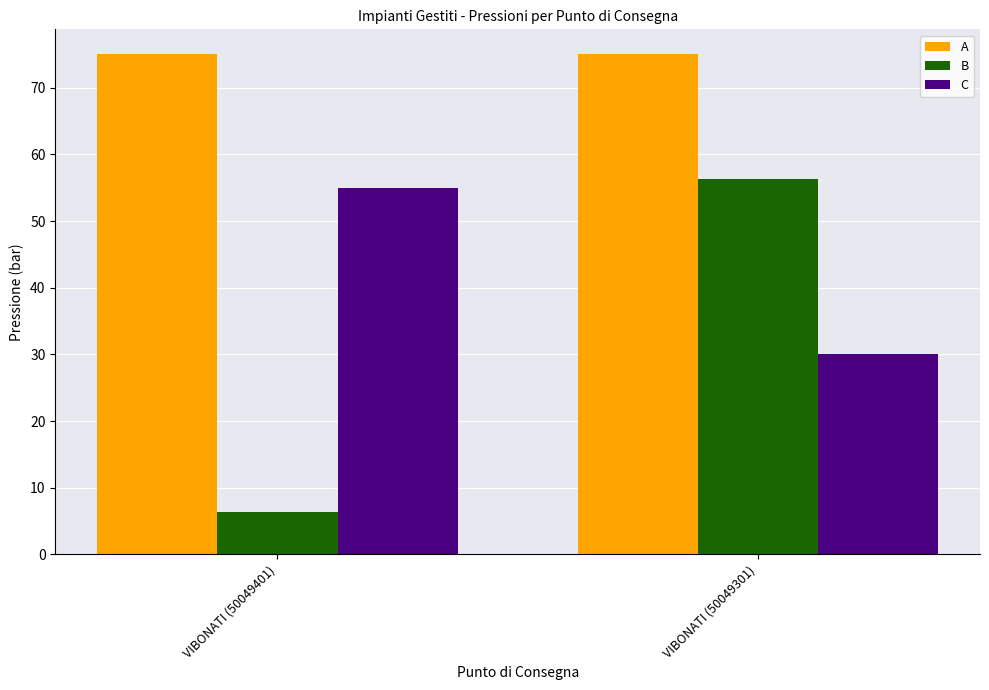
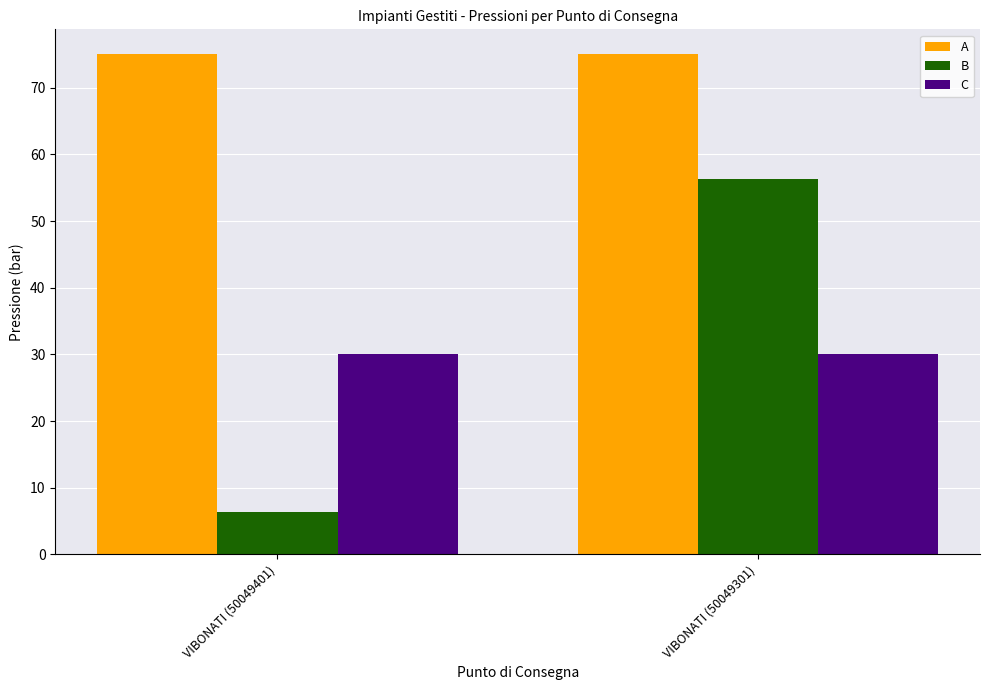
  {
    "A": {
      "VIBONATI (50049401)": 75,
      "VIBONATI (50049301)": 75
    },
    "B": {
      "VIBONATI (50049401)": 6,
      "VIBONATI (50049301)": 56
    },
    "C": {
-     "VIBONATI (50049401)": 55,
+     "VIBONATI (50049401)": 30,
      "VIBONATI (50049301)": 30
    }
  }
